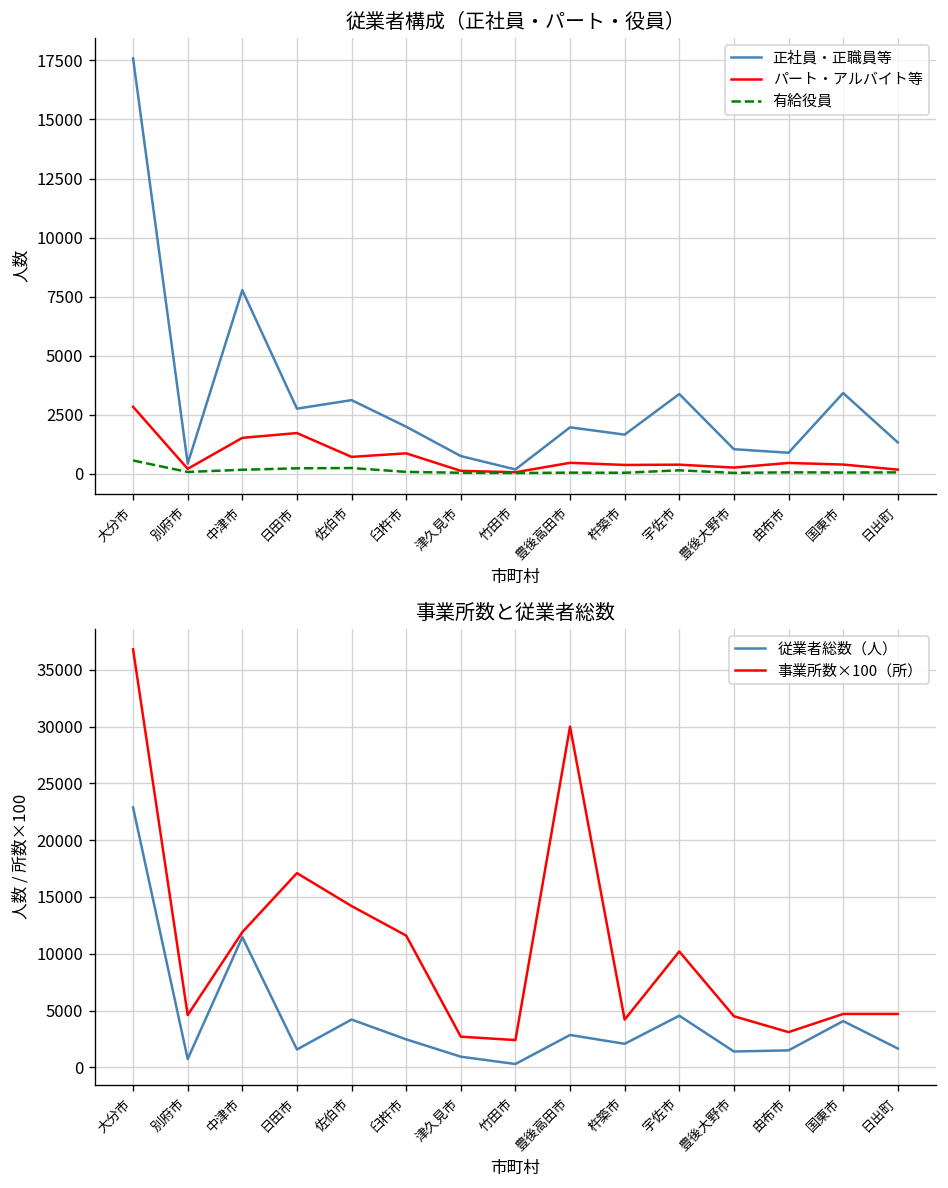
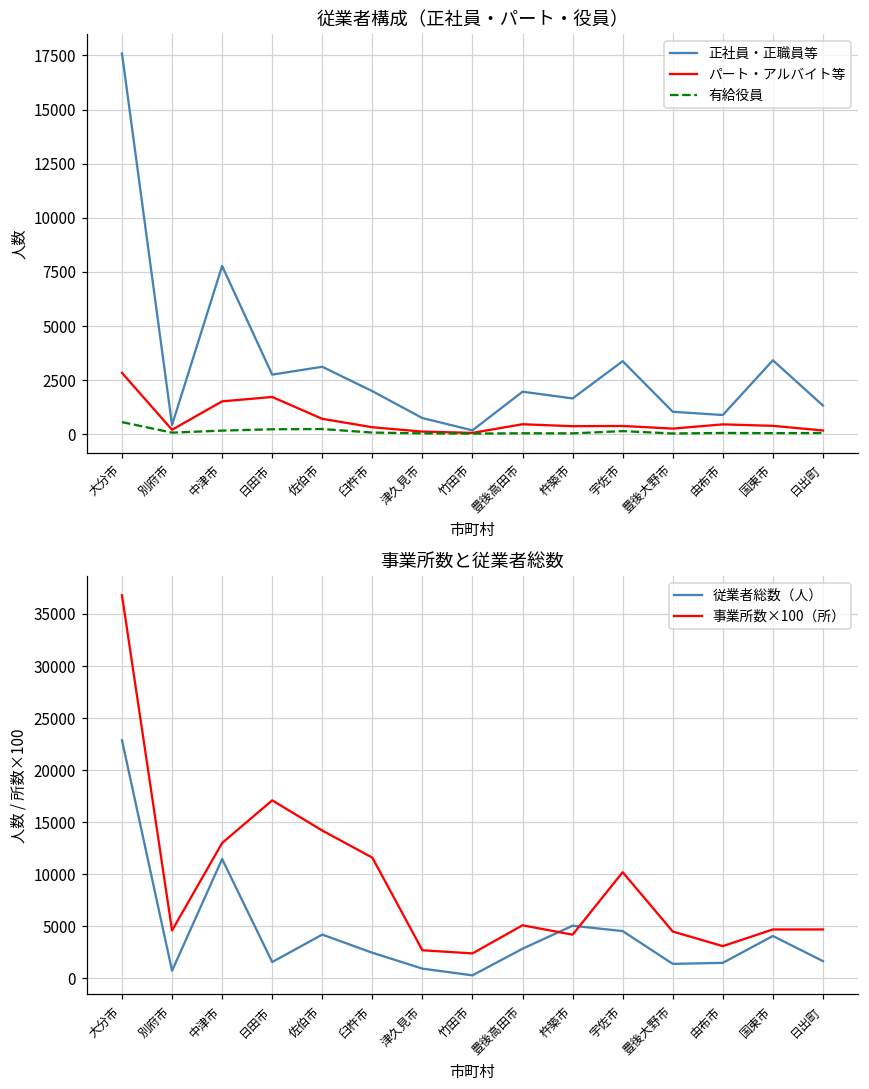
  {
    "従業者構成（正社員・パート・役員）": {
      "正社員・正職員等": {
        "大分市": 17600,
        "別府市": 400,
        "中津市": 7800,
        "日田市": 2800,
        "佐伯市": 3100,
        "臼杵市": 2000,
        "津久見市": 800,
        "豊後高田市": 2000,
        "杵築市": 1700,
        "宇佐市": 3400,
        "豊後大野市": 1000,
        "由布市": 900,
        "国東市": 3400,
        "日出町": 1300
      },
      "パート・アルバイト等": {
        "大分市": 2800,
        "別府市": 200,
        "中津市": 1500,
        "日田市": 1700,
        "佐伯市": 700,
-       "臼杵市": 900,
+       "臼杵市": 300,
        "豊後高田市": 500,
        "杵築市": 400,
        "宇佐市": 400,
        "豊後大野市": 300,
        "由布市": 500,
        "国東市": 400
      },
      "有給役員": {
        "大分市": 600,
        "別府市": 100,
        "中津市": 200,
        "日田市": 200,
        "佐伯市": 200,
        "臼杵市": 100,
        "豊後高田市": 100,
        "杵築市": 0,
        "宇佐市": 200,
        "豊後大野市": 0,
        "由布市": 100,
        "国東市": 100
      }
    },
    "事業所数と従業者総数": {
      "従業者総数（人）": {
        "大分市": 23000,
        "別府市": 1000,
        "中津市": 11000,
        "日田市": 2000,
        "佐伯市": 4000,
        "臼杵市": 2000,
        "津久見市": 1000,
        "竹田市": 0,
        "豊後高田市": 3000,
-       "杵築市": 2000,
+       "杵築市": 5000,
        "宇佐市": 5000,
        "豊後大野市": 1000,
        "由布市": 1000,
        "国東市": 4000,
        "日出町": 2000
      },
      "事業所数×100（所）": {
        "大分市": 37000,
        "別府市": 5000,
-       "中津市": 12000,
+       "中津市": 13000,
        "日田市": 17000,
        "佐伯市": 14000,
        "臼杵市": 12000,
        "津久見市": 3000,
        "竹田市": 2000,
-       "豊後高田市": 30000,
+       "豊後高田市": 5000,
        "杵築市": 4000,
        "宇佐市": 10000,
        "豊後大野市": 5000,
        "由布市": 3000,
        "国東市": 5000,
        "日出町": 5000
      }
    }
  }
